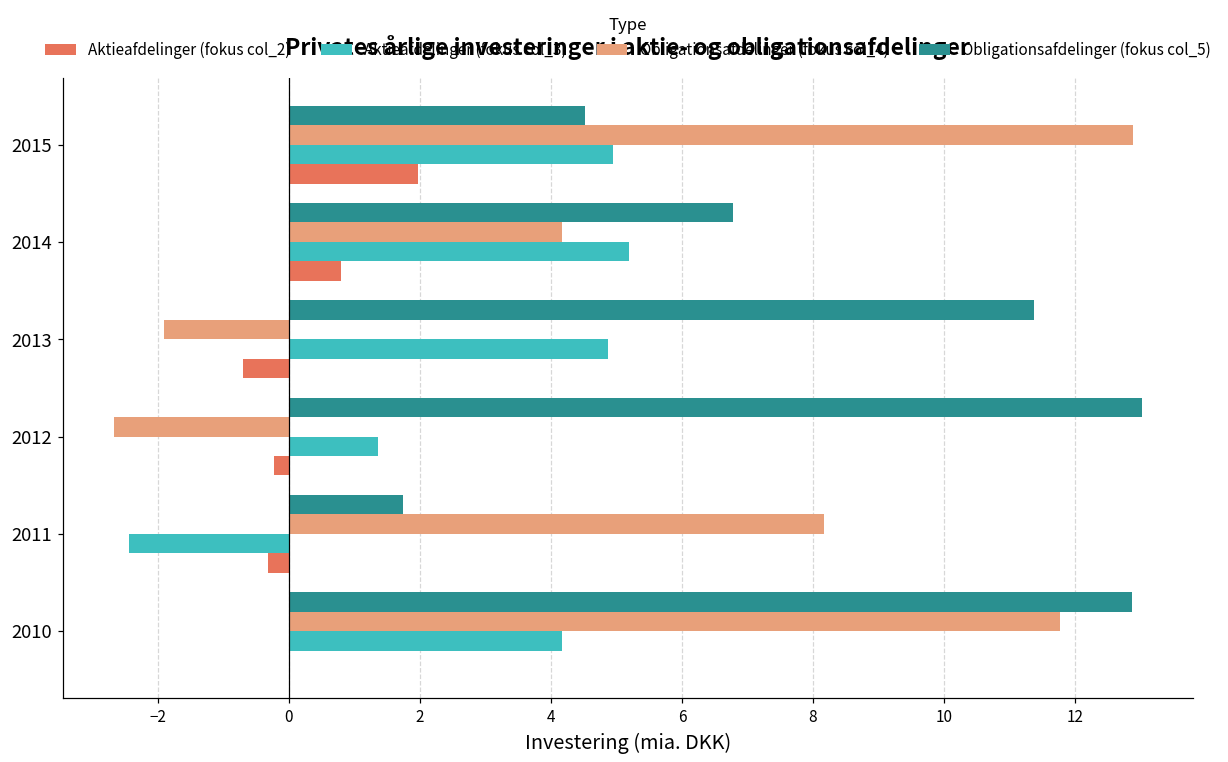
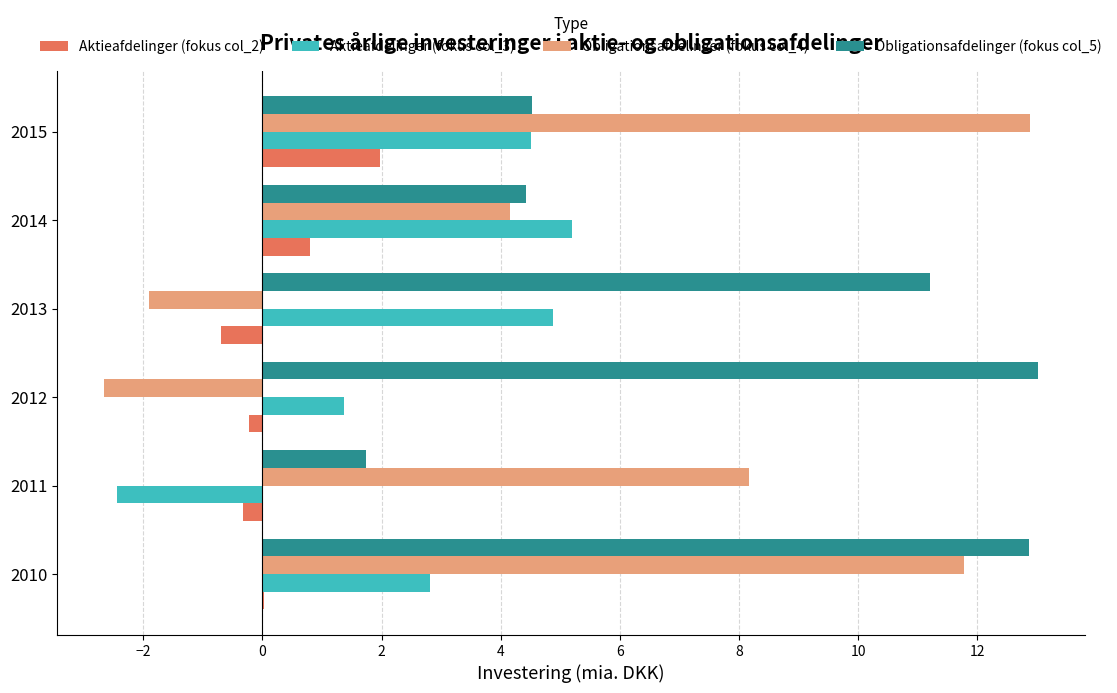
  {
    "Aktieafdelinger (fokus col_3)": {
-     "2015": 4.9,
+     "2015": 4.5,
      "2014": 5.2,
      "2013": 4.9,
      "2012": 1.4,
      "2011": -2.4,
-     "2010": 4.2
+     "2010": 2.8
    },
    "Obligationsafdelinger (fokus col_5)": {
      "2015": 4.5,
-     "2014": 6.8,
-     "2013": 11.4,
+     "2014": 4.4,
+     "2013": 11.2,
      "2012": 13.0,
      "2011": 1.7,
      "2010": 12.9
    }
  }
